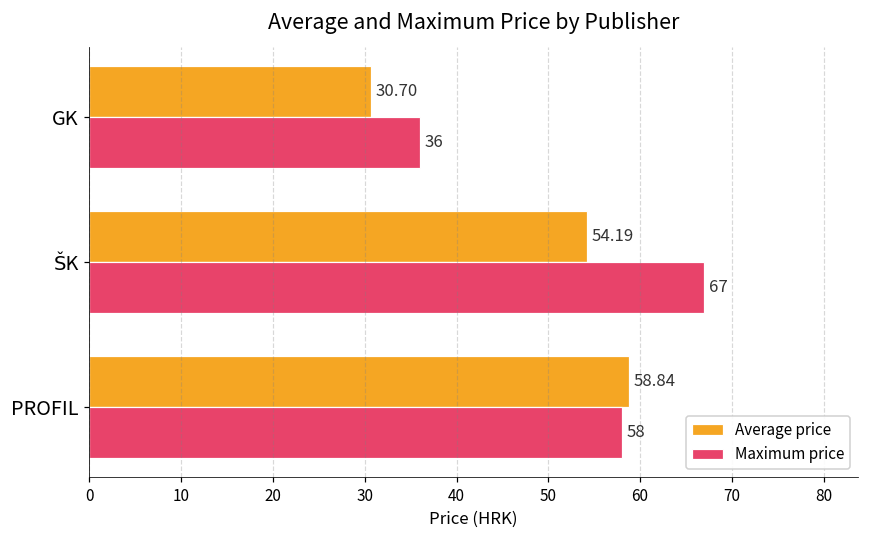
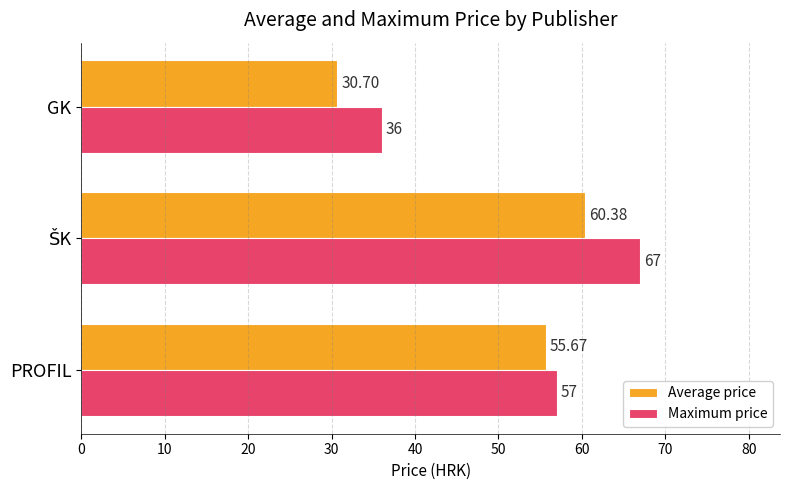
  {
    "Average price": {
      "GK": 30.70,
-     "ŠK": 54.19,
-     "PROFIL": 58.84
+     "ŠK": 60.38,
+     "PROFIL": 55.67
    },
    "Maximum price": {
      "GK": 36,
      "ŠK": 67,
-     "PROFIL": 58
+     "PROFIL": 57
    }
  }
